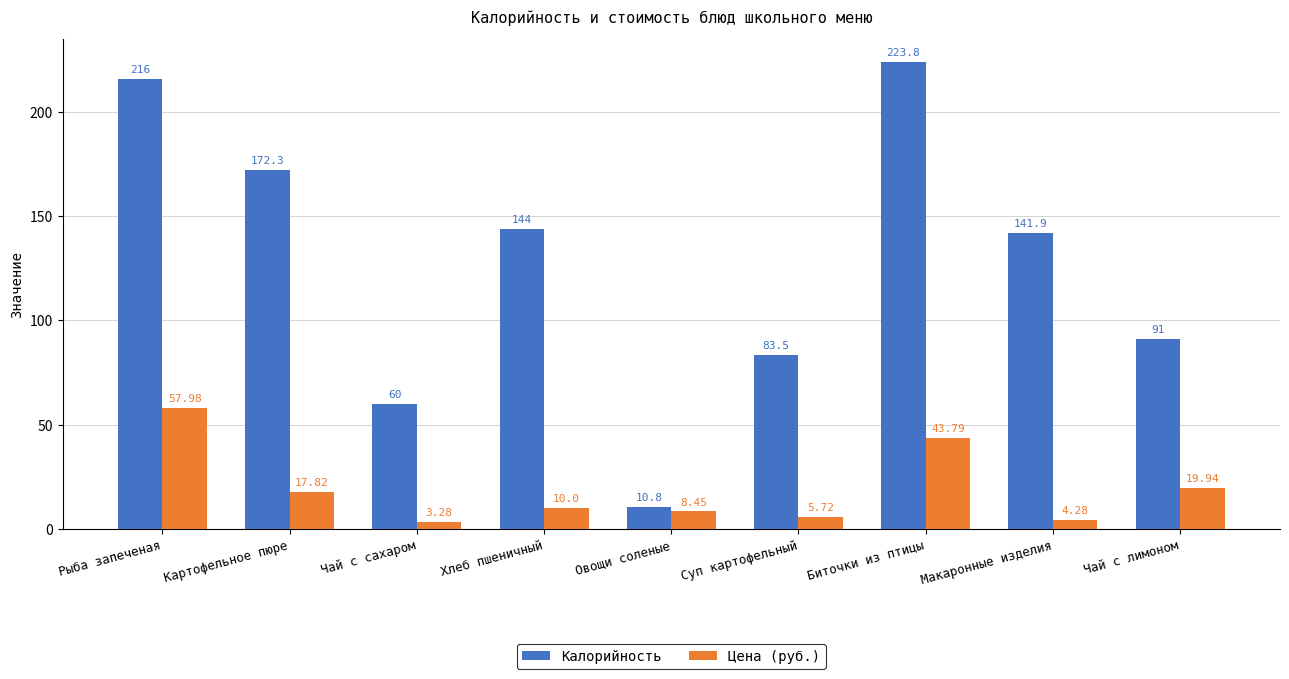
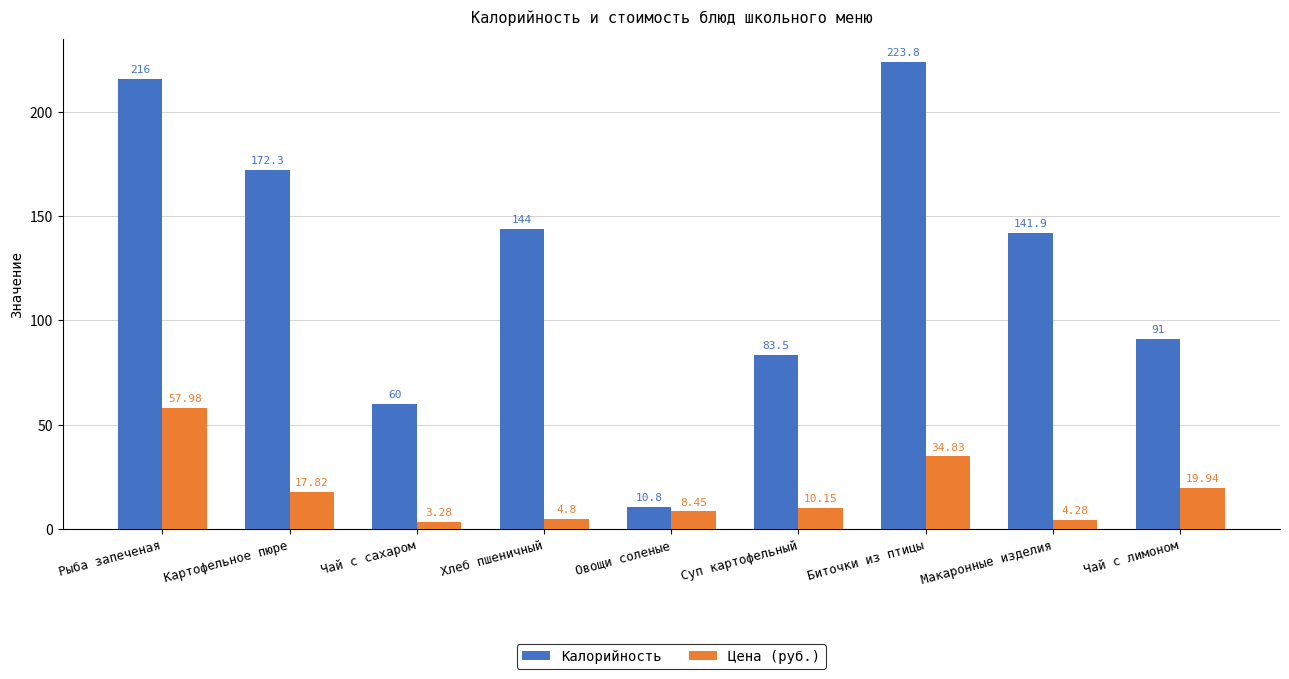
  {
    "Калорийность": {
      "Рыба запеченая": 216,
      "Картофельное пюре": 172.3,
      "Чай с сахаром": 60,
      "Хлеб пшеничный": 144,
      "Овощи соленые": 10.8,
      "Суп картофельный": 83.5,
      "Биточки из птицы": 223.8,
      "Макаронные изделия": 141.9,
      "Чай с лимоном": 91
    },
    "Цена (руб.)": {
      "Рыба запеченая": 57.98,
      "Картофельное пюре": 17.82,
      "Чай с сахаром": 3.28,
-     "Хлеб пшеничный": 10.0,
+     "Хлеб пшеничный": 4.8,
      "Овощи соленые": 8.45,
-     "Суп картофельный": 5.72,
-     "Биточки из птицы": 43.79,
+     "Суп картофельный": 10.15,
+     "Биточки из птицы": 34.83,
      "Макаронные изделия": 4.28,
      "Чай с лимоном": 19.94
    }
  }
